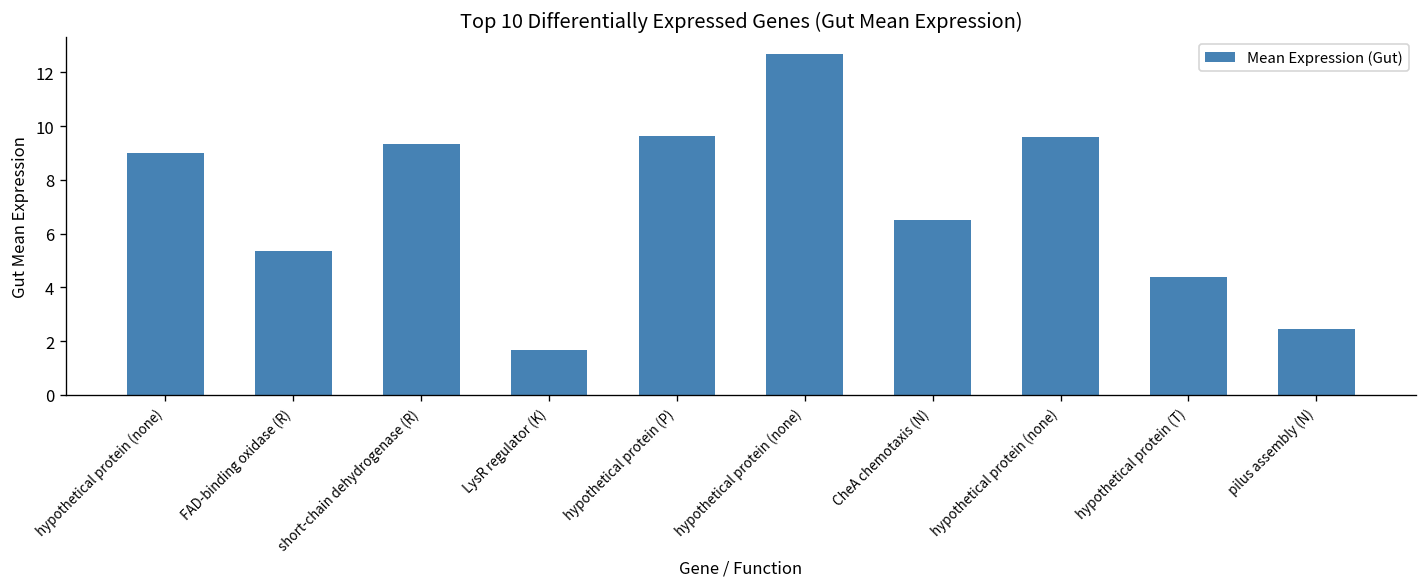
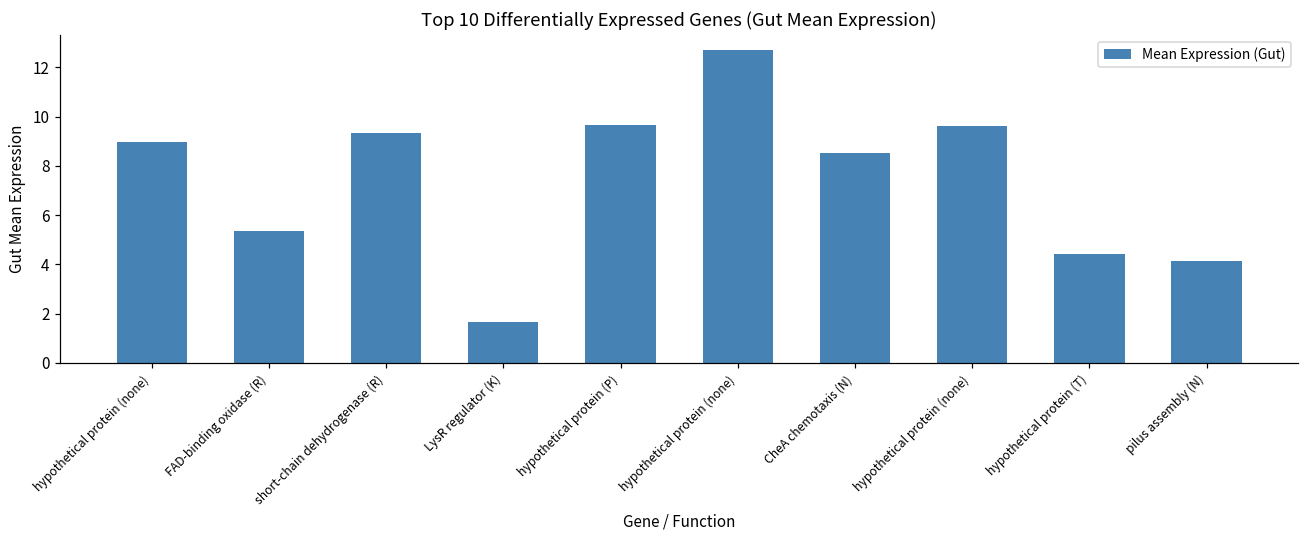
  {
    "FAD-binding oxidase (R)": 5.4,
    "short-chain dehydrogenase (R)": 9.3,
    "LysR regulator (K)": 1.7,
    "hypothetical protein (P)": 9.7,
-   "CheA chemotaxis (N)": 6.5,
+   "CheA chemotaxis (N)": 8.5,
    "hypothetical protein (T)": 4.4,
-   "pilus assembly (N)": 2.4
+   "pilus assembly (N)": 4.1
  }
